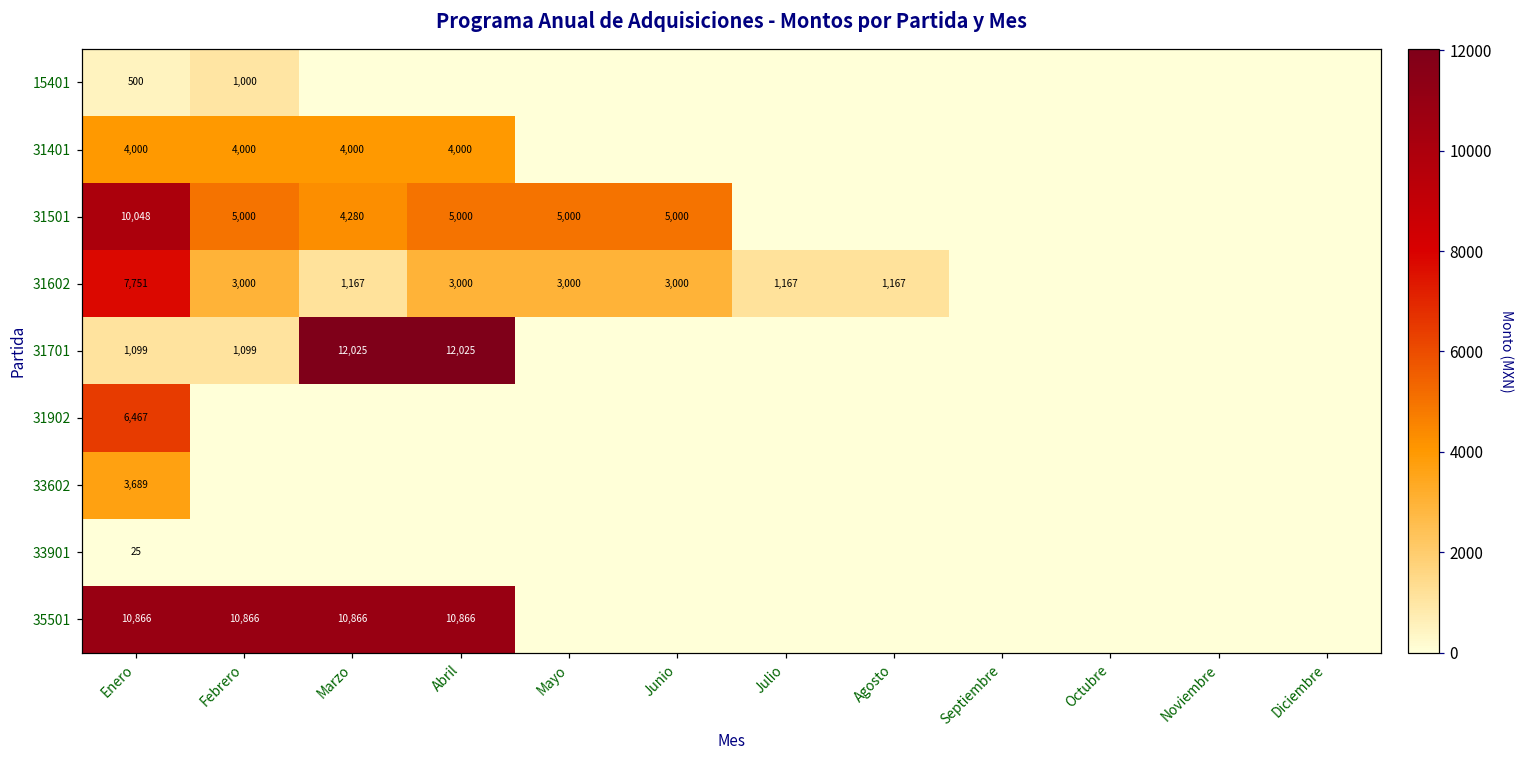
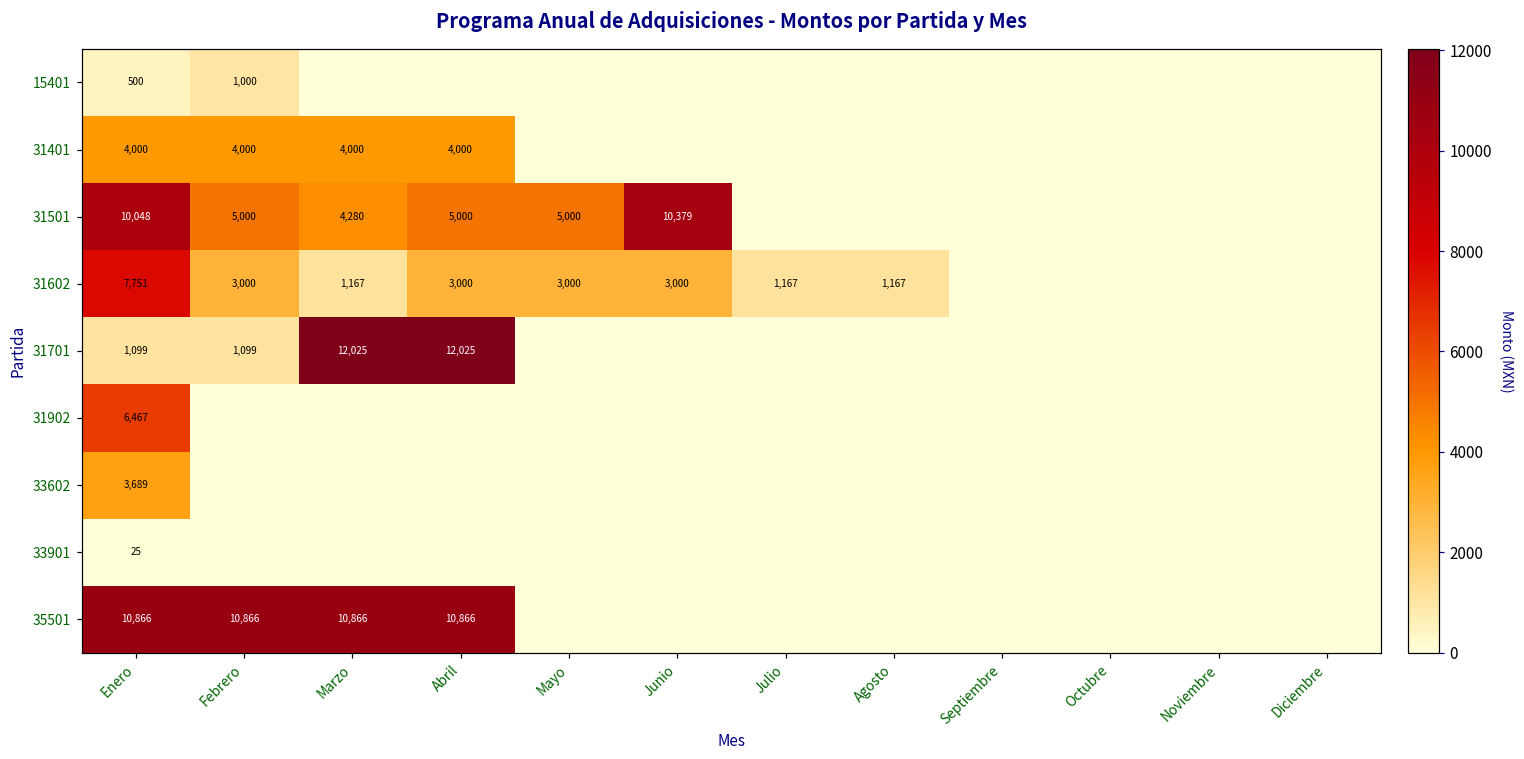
  {
    "15401": {
      "Enero": "500",
      "Febrero": "1,000"
    },
    "31401": {
      "Enero": "4,000",
      "Febrero": "4,000",
      "Marzo": "4,000",
      "Abril": "4,000"
    },
    "31501": {
      "Enero": "10,048",
      "Febrero": "5,000",
      "Marzo": "4,280",
      "Abril": "5,000",
      "Mayo": "5,000",
-     "Junio": "5,000"
+     "Junio": "10,379"
    },
    "31602": {
      "Enero": "7,751",
      "Febrero": "3,000",
      "Marzo": "1,167",
      "Abril": "3,000",
      "Mayo": "3,000",
      "Junio": "3,000",
      "Julio": "1,167",
      "Agosto": "1,167"
    },
    "31701": {
      "Enero": "1,099",
      "Febrero": "1,099",
      "Marzo": "12,025",
      "Abril": "12,025"
    },
    "31902": {
      "Enero": "6,467"
    },
    "33602": {
      "Enero": "3,689"
    },
    "33901": {
      "Enero": "25"
    },
    "35501": {
      "Enero": "10,866",
      "Febrero": "10,866",
      "Marzo": "10,866",
      "Abril": "10,866"
    }
  }
